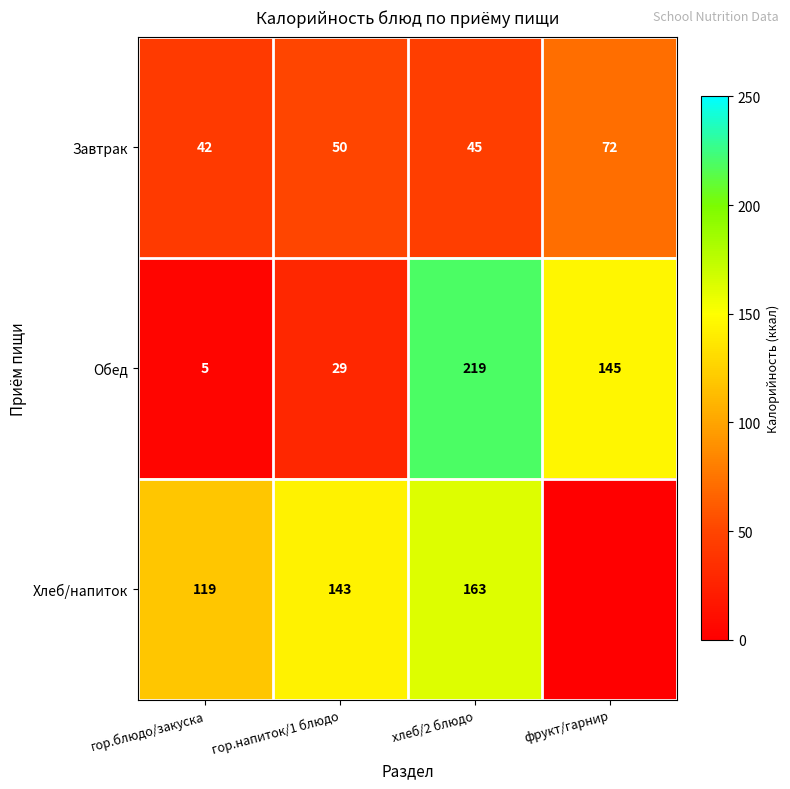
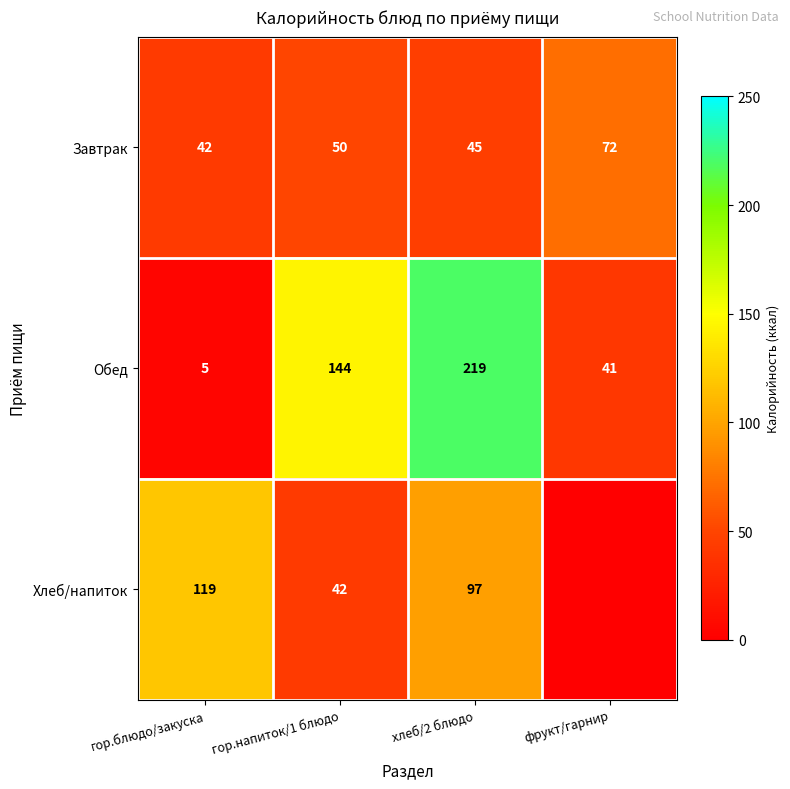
  {
    "Завтрак": {
      "гор.блюдо/закуска": 42,
      "гор.напиток/1 блюдо": 50,
      "хлеб/2 блюдо": 45,
      "фрукт/гарнир": 72
    },
    "Обед": {
      "гор.блюдо/закуска": 5,
-     "гор.напиток/1 блюдо": 29,
+     "гор.напиток/1 блюдо": 144,
      "хлеб/2 блюдо": 219,
-     "фрукт/гарнир": 145
+     "фрукт/гарнир": 41
    },
    "Хлеб/напиток": {
      "гор.блюдо/закуска": 119,
-     "гор.напиток/1 блюдо": 143,
-     "хлеб/2 блюдо": 163
+     "гор.напиток/1 блюдо": 42,
+     "хлеб/2 блюдо": 97
    }
  }
